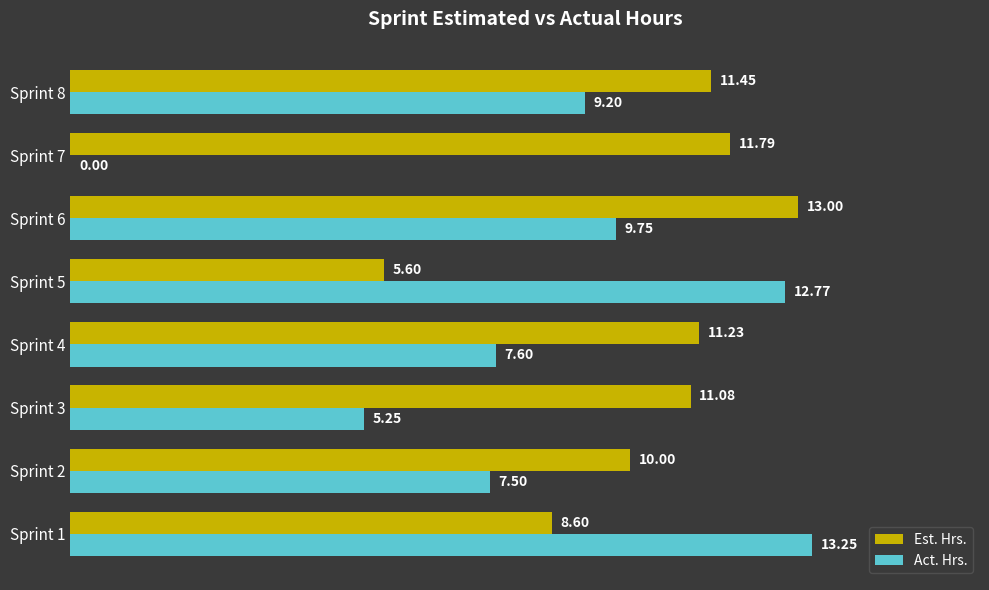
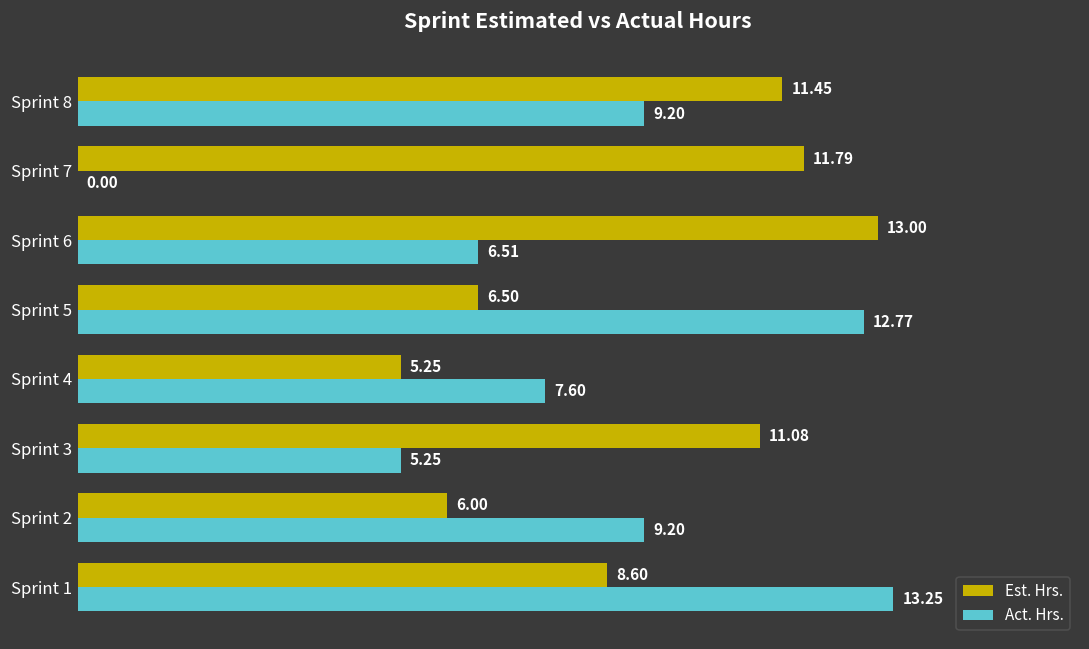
  {
    "Est. Hrs.": {
      "Sprint 8": 11.45,
      "Sprint 7": 11.79,
      "Sprint 6": 13.00,
-     "Sprint 5": 5.60,
-     "Sprint 4": 11.23,
+     "Sprint 5": 6.50,
+     "Sprint 4": 5.25,
      "Sprint 3": 11.08,
-     "Sprint 2": 10.00,
+     "Sprint 2": 6.00,
      "Sprint 1": 8.60
    },
    "Act. Hrs.": {
      "Sprint 8": 9.20,
      "Sprint 7": 0.00,
-     "Sprint 6": 9.75,
+     "Sprint 6": 6.51,
      "Sprint 5": 12.77,
      "Sprint 4": 7.60,
      "Sprint 3": 5.25,
-     "Sprint 2": 7.50,
+     "Sprint 2": 9.20,
      "Sprint 1": 13.25
    }
  }
